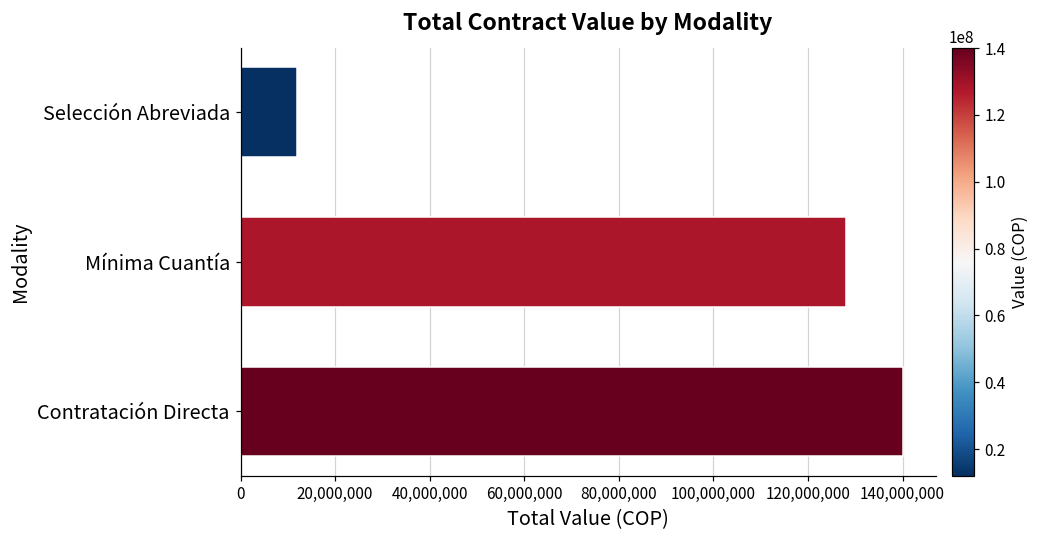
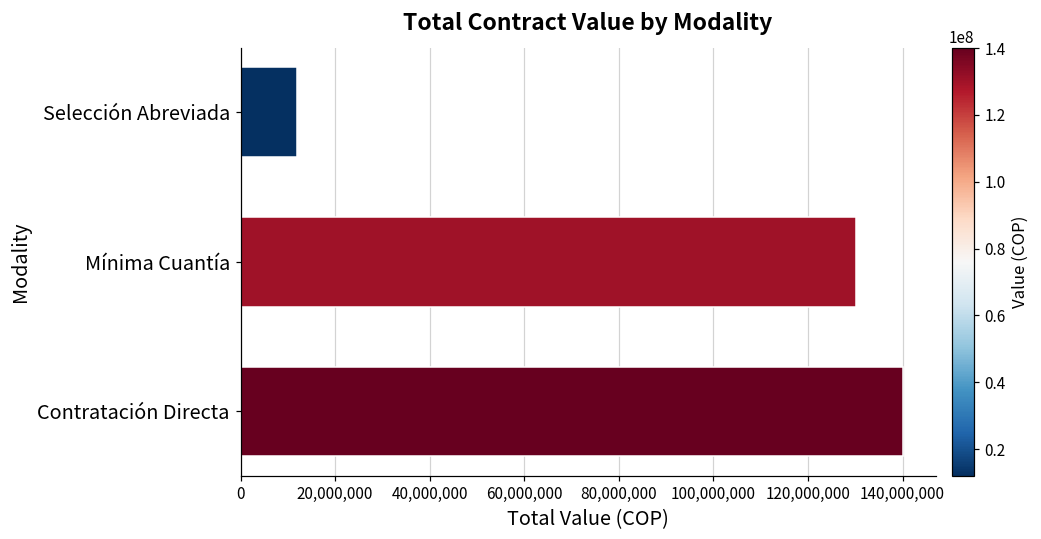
  {
    "Selección Abreviada": "12,000,000",
-   "Mínima Cuantía": "128,000,000",
+   "Mínima Cuantía": "130,000,000",
    "Contratación Directa": "140,000,000"
  }
